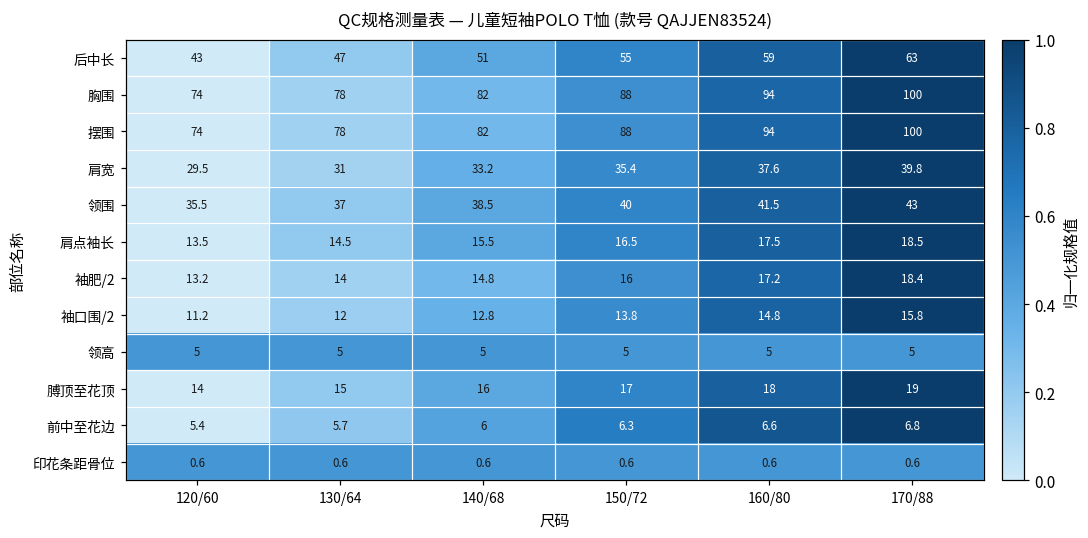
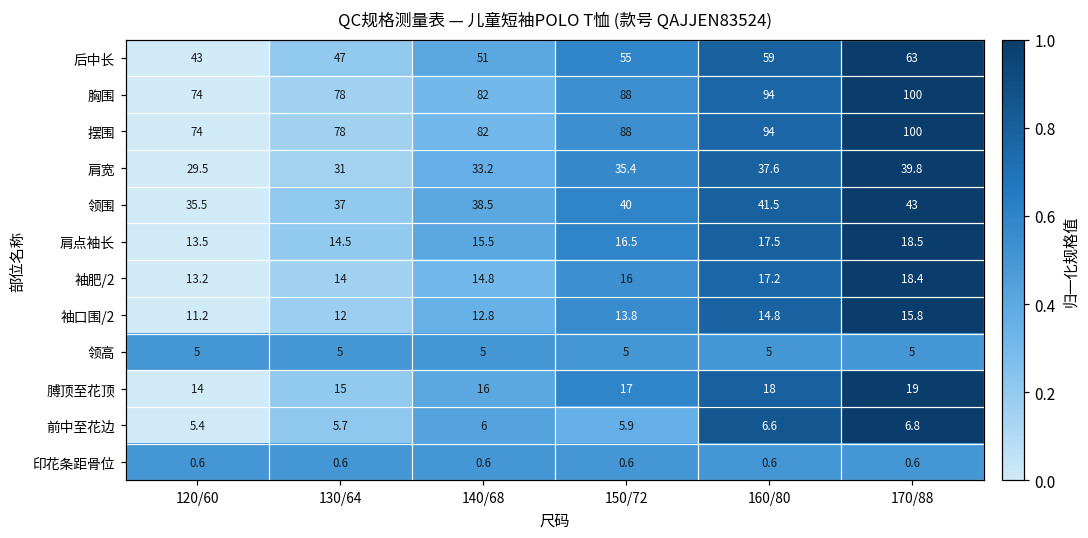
  {
    "后中长": {
      "120/60": 43,
      "130/64": 47,
      "140/68": 51,
      "150/72": 55,
      "160/80": 59,
      "170/88": 63
    },
    "胸围": {
      "120/60": 74,
      "130/64": 78,
      "140/68": 82,
      "150/72": 88,
      "160/80": 94,
      "170/88": 100
    },
    "摆围": {
      "120/60": 74,
      "130/64": 78,
      "140/68": 82,
      "150/72": 88,
      "160/80": 94,
      "170/88": 100
    },
    "肩宽": {
      "120/60": 29.5,
      "130/64": 31,
      "140/68": 33.2,
      "150/72": 35.4,
      "160/80": 37.6,
      "170/88": 39.8
    },
    "领围": {
      "120/60": 35.5,
      "130/64": 37,
      "140/68": 38.5,
      "150/72": 40,
      "160/80": 41.5,
      "170/88": 43
    },
    "肩点袖长": {
      "120/60": 13.5,
      "130/64": 14.5,
      "140/68": 15.5,
      "150/72": 16.5,
      "160/80": 17.5,
      "170/88": 18.5
    },
    "袖肥/2": {
      "120/60": 13.2,
      "130/64": 14,
      "140/68": 14.8,
      "150/72": 16,
      "160/80": 17.2,
      "170/88": 18.4
    },
    "袖口围/2": {
      "120/60": 11.2,
      "130/64": 12,
      "140/68": 12.8,
      "150/72": 13.8,
      "160/80": 14.8,
      "170/88": 15.8
    },
    "领高": {
      "120/60": 5,
      "130/64": 5,
      "140/68": 5,
      "150/72": 5,
      "160/80": 5,
      "170/88": 5
    },
    "膊顶至花顶": {
      "120/60": 14,
      "130/64": 15,
      "140/68": 16,
      "150/72": 17,
      "160/80": 18,
      "170/88": 19
    },
    "前中至花边": {
      "120/60": 5.4,
      "130/64": 5.7,
      "140/68": 6,
-     "150/72": 6.3,
+     "150/72": 5.9,
      "160/80": 6.6,
      "170/88": 6.8
    },
    "印花条距骨位": {
      "120/60": 0.6,
      "130/64": 0.6,
      "140/68": 0.6,
      "150/72": 0.6,
      "160/80": 0.6,
      "170/88": 0.6
    }
  }
